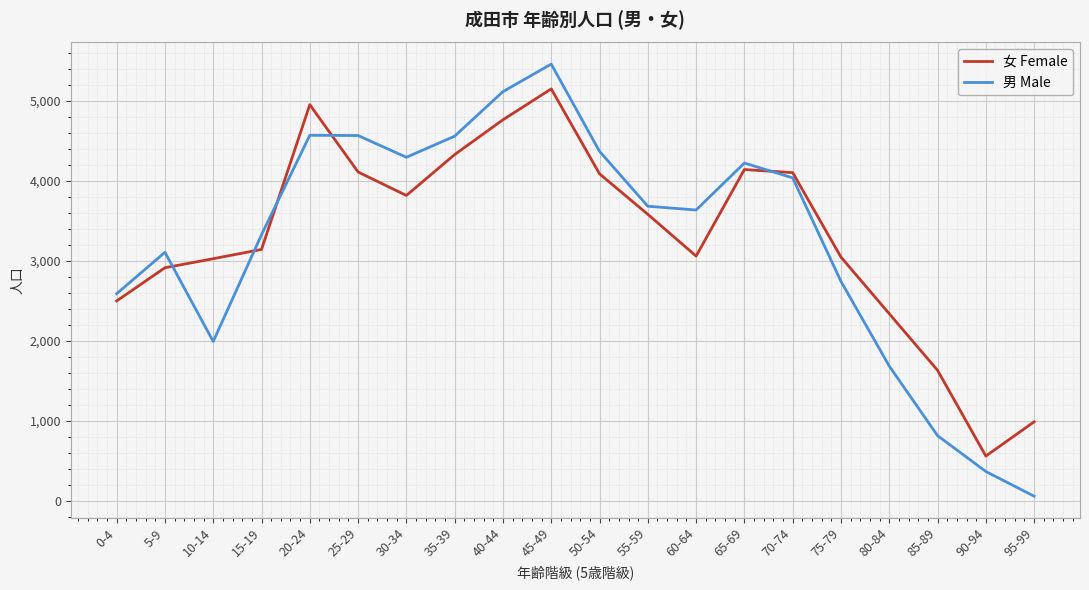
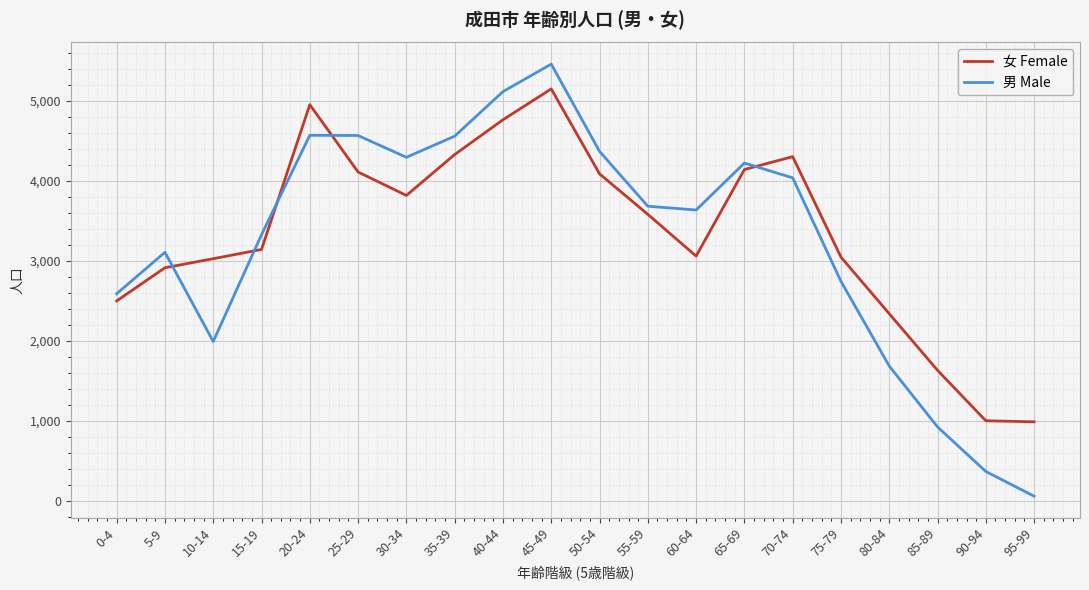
  {
    "女 Female": {
      "0-4": "2,500",
      "5-9": "2,900",
      "10-14": "3,000",
      "15-19": "3,100",
      "20-24": "5,000",
      "25-29": "4,100",
      "30-34": "3,800",
      "35-39": "4,300",
      "40-44": "4,800",
      "45-49": "5,100",
      "50-54": "4,100",
      "55-59": "3,600",
      "60-64": "3,100",
      "65-69": "4,100",
-     "70-74": "4,100",
+     "70-74": "4,300",
      "75-79": "3,000",
      "80-84": "2,300",
      "85-89": "1,600",
-     "90-94": "600",
+     "90-94": "1,000",
      "95-99": "1,000"
    },
    "男 Male": {
      "0-4": "2,600",
      "5-9": "3,100",
      "10-14": "2,000",
      "15-19": "3,300",
      "20-24": "4,600",
      "25-29": "4,600",
      "30-34": "4,300",
      "35-39": "4,600",
      "40-44": "5,100",
      "45-49": "5,500",
      "50-54": "4,400",
      "55-59": "3,700",
      "60-64": "3,600",
      "65-69": "4,200",
      "70-74": "4,000",
      "75-79": "2,700",
      "80-84": "1,700",
-     "85-89": "800",
+     "85-89": "900",
      "90-94": "400",
      "95-99": "100"
    }
  }
